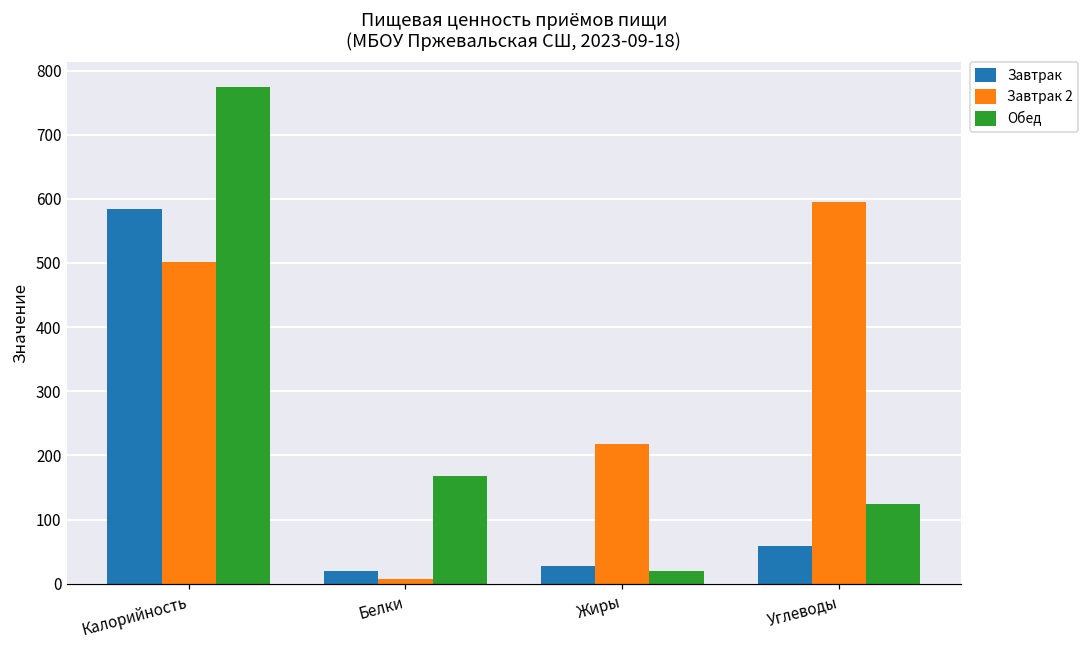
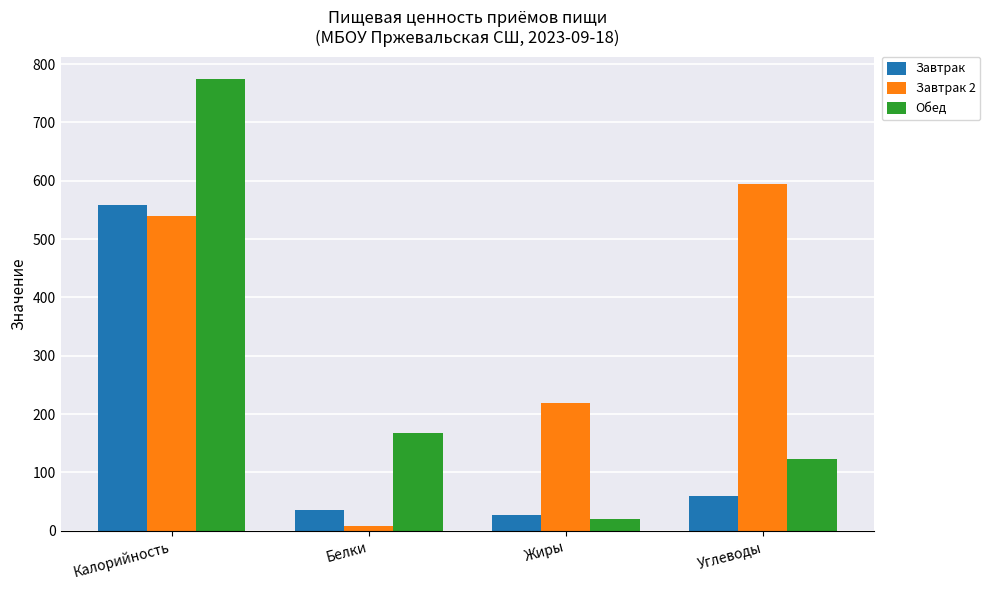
  {
    "Завтрак": {
-     "Калорийность": 580,
-     "Белки": 20,
+     "Калорийность": 560,
+     "Белки": 30,
      "Жиры": 30,
      "Углеводы": 60
    },
    "Завтрак 2": {
-     "Калорийность": 500,
+     "Калорийность": 540,
      "Белки": 10,
      "Жиры": 220,
      "Углеводы": 590
    },
    "Обед": {
      "Калорийность": 770,
      "Белки": 170,
      "Жиры": 20,
      "Углеводы": 120
    }
  }
